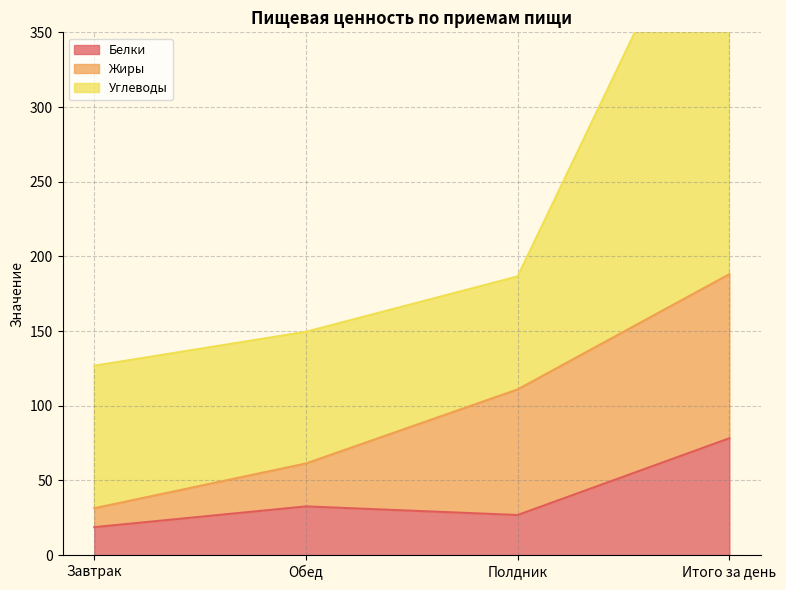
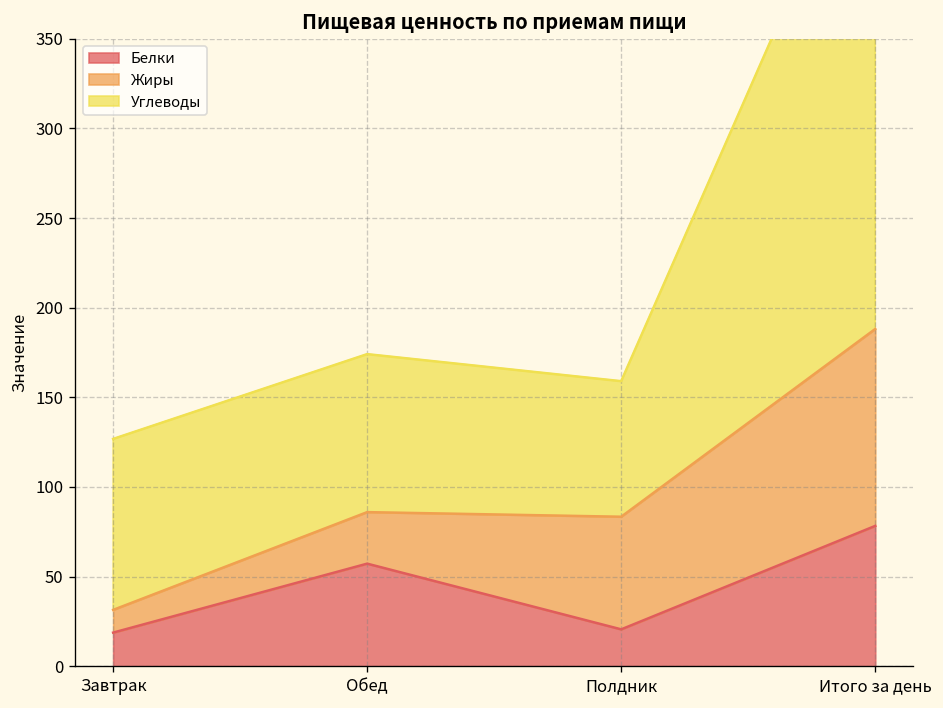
  {
    "Белки": {
      "Завтрак": 19,
-     "Обед": 33,
-     "Полдник": 27,
+     "Обед": 57,
+     "Полдник": 21,
      "Итого за день": 78
    },
    "Жиры": {
      "Завтрак": 13,
      "Обед": 29,
-     "Полдник": 84,
+     "Полдник": 63,
      "Итого за день": 110
    },
    "Углеводы": {
      "Завтрак": 95,
      "Обед": 88,
      "Полдник": 76
    }
  }
